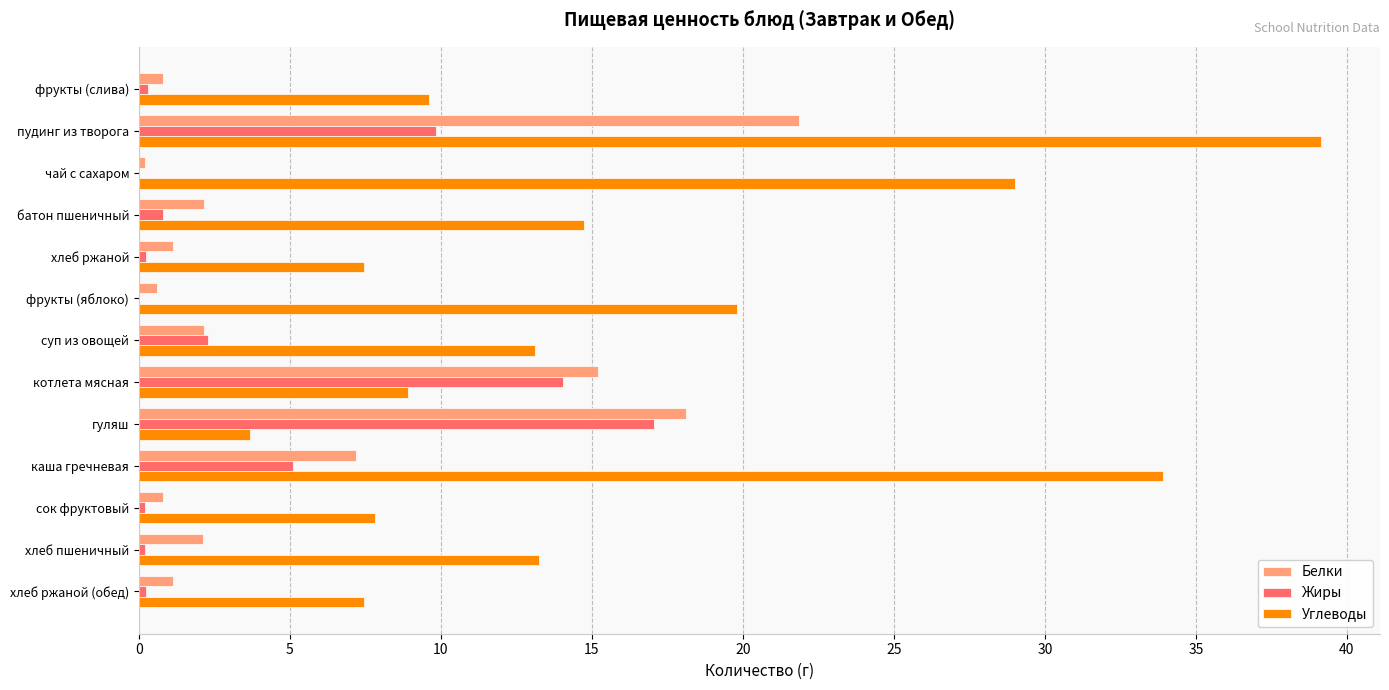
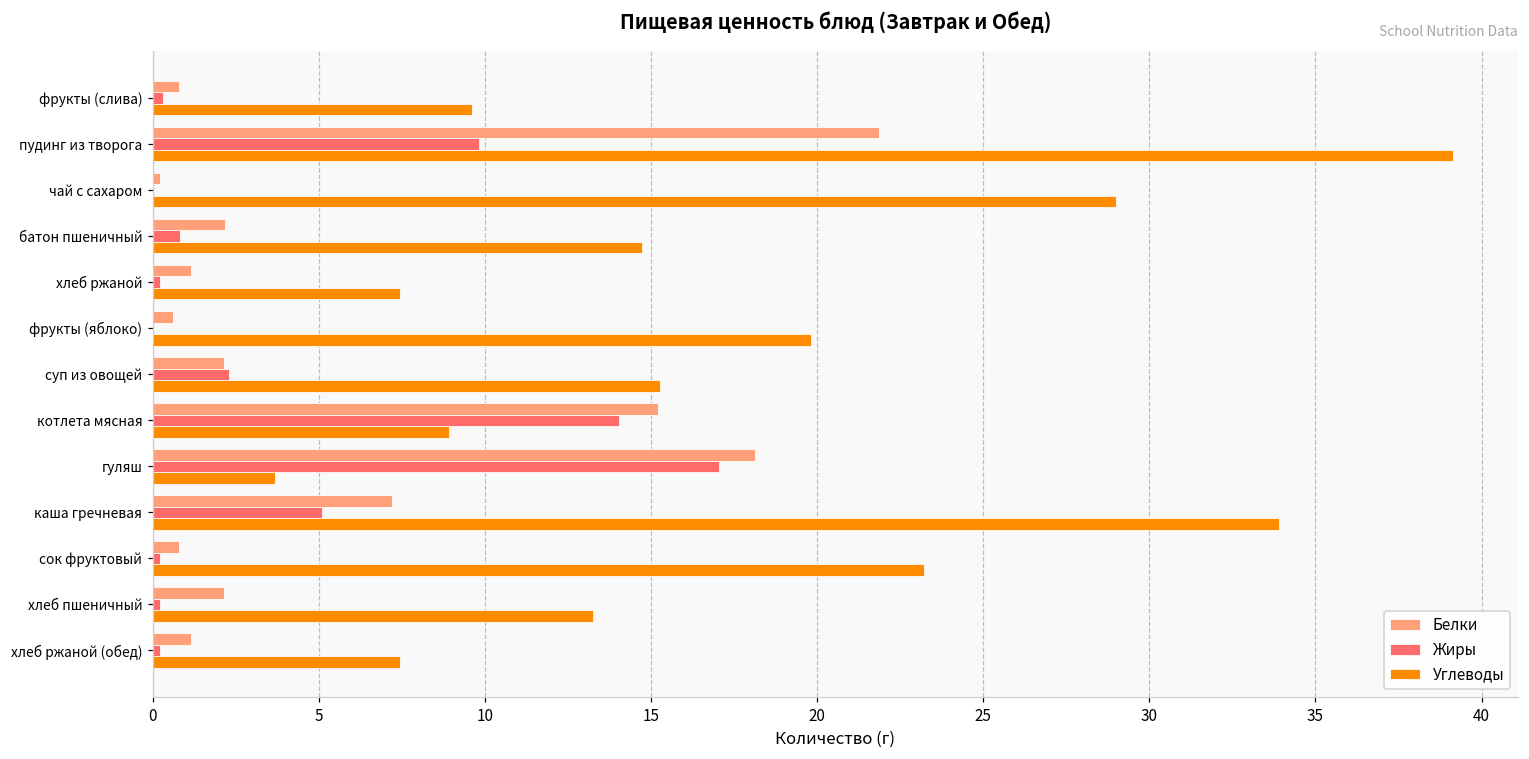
  {
    "Углеводы": {
      "фрукты (слива)": 9.6,
      "пудинг из творога": 39.1,
      "чай с сахаром": 29.0,
      "батон пшеничный": 14.7,
      "хлеб ржаной": 7.4,
      "фрукты (яблоко)": 19.8,
-     "суп из овощей": 13.1,
+     "суп из овощей": 15.3,
      "котлета мясная": 8.9,
      "гуляш": 3.7,
      "каша гречневая": 33.9,
-     "сок фруктовый": 7.8,
+     "сок фруктовый": 23.2,
      "хлеб пшеничный": 13.3,
      "хлеб ржаной (обед)": 7.4
    }
  }
